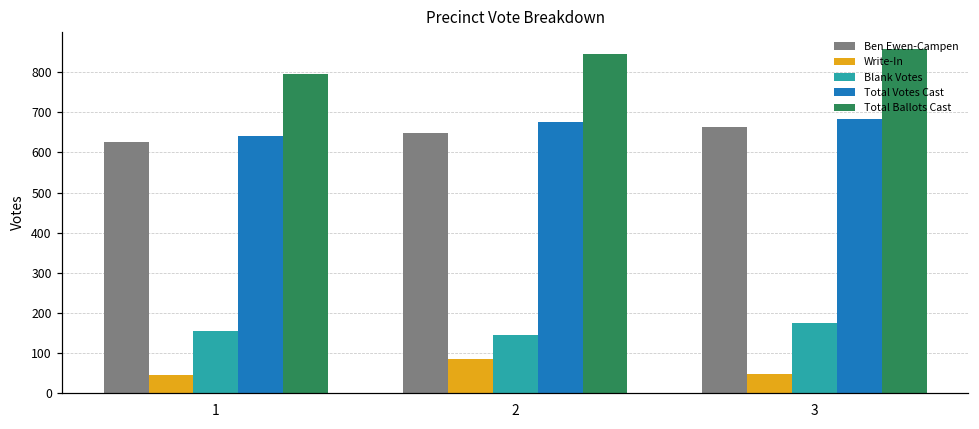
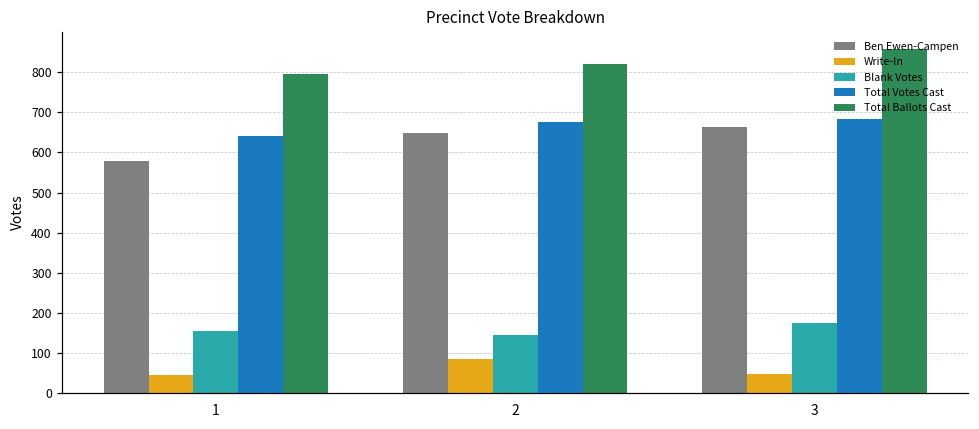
  {
    "Ben Ewen-Campen": {
-     "1": 630,
+     "1": 580,
      "2": 650,
      "3": 660
    },
    "Write-In": {
      "1": 50,
      "2": 90,
      "3": 50
    },
    "Total Ballots Cast": {
      "1": 800,
-     "2": 850,
+     "2": 820,
      "3": 860
    }
  }
